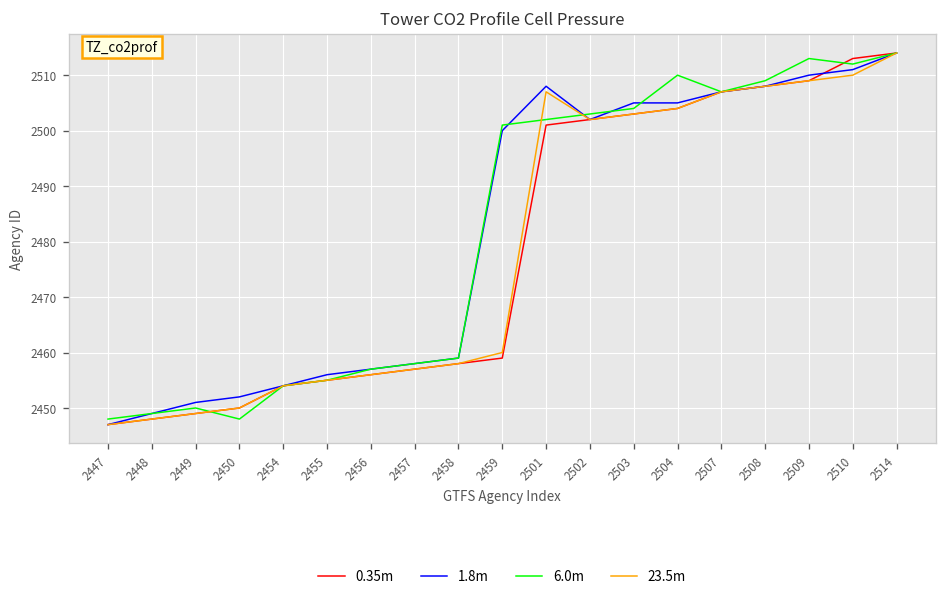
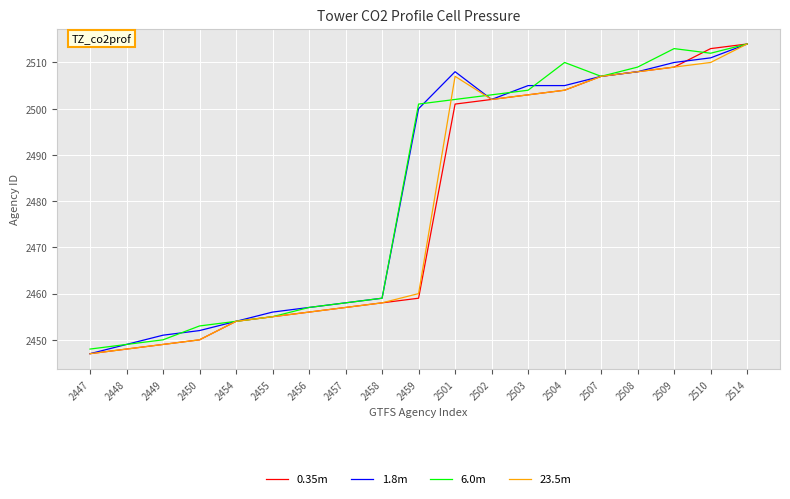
  {
    "0.35m": {
      "2459": 2459,
      "2501": 2501,
      "2510": 2513
    },
    "1.8m": {
      "2449": 2451,
      "2450": 2452,
      "2455": 2456,
      "2459": 2500,
      "2501": 2508,
      "2503": 2505,
      "2504": 2505,
      "2509": 2510,
      "2510": 2511
    },
    "6.0m": {
      "2447": 2448,
      "2449": 2450,
-     "2450": 2448,
+     "2450": 2453,
      "2459": 2501,
      "2501": 2502,
      "2502": 2503,
      "2503": 2504,
      "2504": 2510,
      "2508": 2509,
      "2509": 2513,
      "2510": 2512
    },
    "23.5m": {
      "2459": 2460,
      "2501": 2507,
      "2510": 2510
    }
  }
